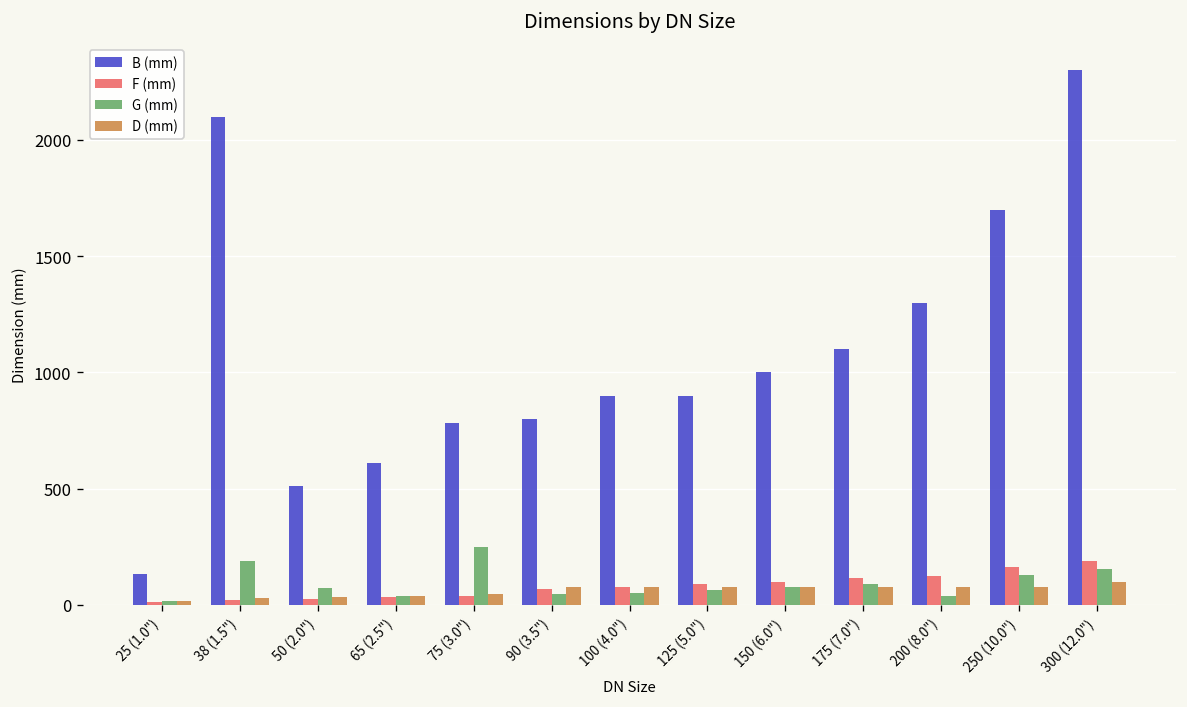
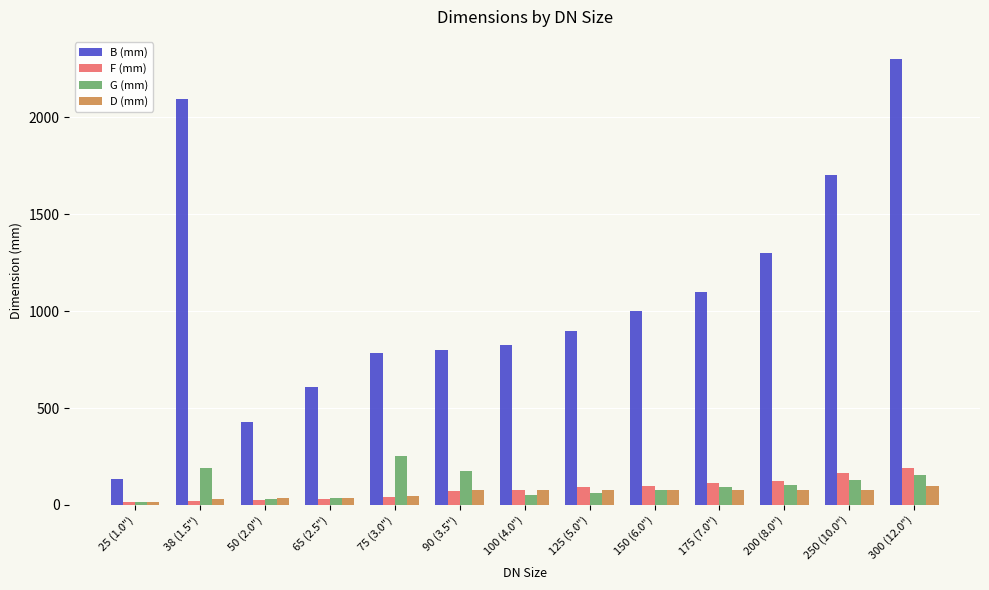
  {
    "B (mm)": {
      "25 (1.0\")": 140,
      "38 (1.5\")": 2100,
-     "50 (2.0\")": 510,
+     "50 (2.0\")": 430,
      "65 (2.5\")": 610,
      "75 (3.0\")": 780,
      "90 (3.5\")": 800,
-     "100 (4.0\")": 900,
+     "100 (4.0\")": 830,
      "125 (5.0\")": 900,
      "150 (6.0\")": 1000,
      "175 (7.0\")": 1100,
      "200 (8.0\")": 1300,
      "250 (10.0\")": 1700,
      "300 (12.0\")": 2300
    },
    "G (mm)": {
      "25 (1.0\")": 20,
      "38 (1.5\")": 190,
-     "50 (2.0\")": 70,
+     "50 (2.0\")": 30,
      "65 (2.5\")": 40,
      "75 (3.0\")": 250,
-     "90 (3.5\")": 50,
+     "90 (3.5\")": 180,
      "100 (4.0\")": 50,
      "125 (5.0\")": 60,
      "150 (6.0\")": 80,
      "175 (7.0\")": 90,
-     "200 (8.0\")": 40,
+     "200 (8.0\")": 100,
      "250 (10.0\")": 130,
      "300 (12.0\")": 150
    }
  }
